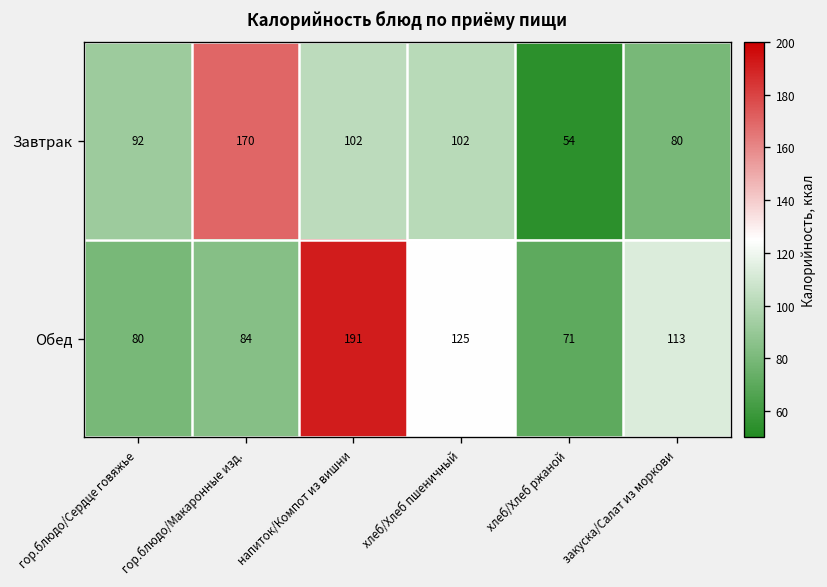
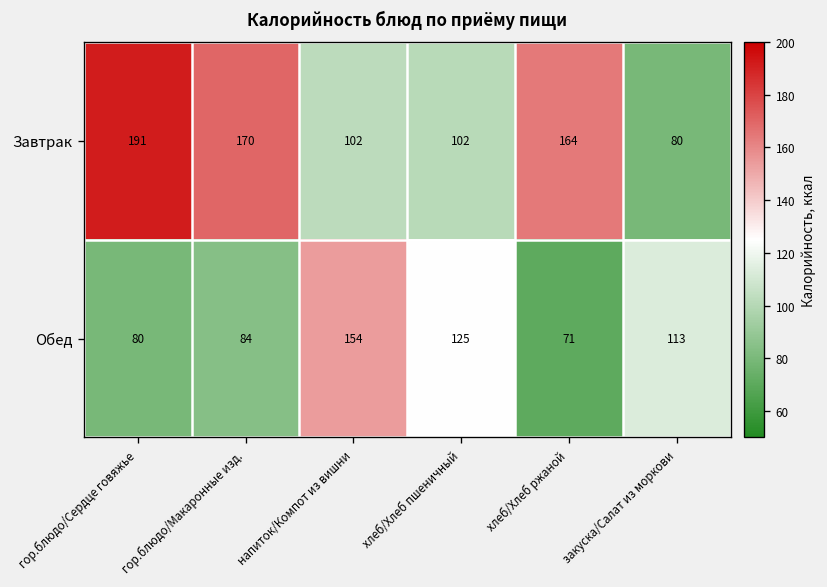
  {
    "Завтрак": {
-     "гор.блюдо/Сердце говяжье": 92,
+     "гор.блюдо/Сердце говяжье": 191,
      "гор.блюдо/Макаронные изд.": 170,
      "напиток/Компот из вишни": 102,
      "хлеб/Хлеб пшеничный": 102,
-     "хлеб/Хлеб ржаной": 54,
+     "хлеб/Хлеб ржаной": 164,
      "закуска/Салат из моркови": 80
    },
    "Обед": {
      "гор.блюдо/Сердце говяжье": 80,
      "гор.блюдо/Макаронные изд.": 84,
-     "напиток/Компот из вишни": 191,
+     "напиток/Компот из вишни": 154,
      "хлеб/Хлеб пшеничный": 125,
      "хлеб/Хлеб ржаной": 71,
      "закуска/Салат из моркови": 113
    }
  }
